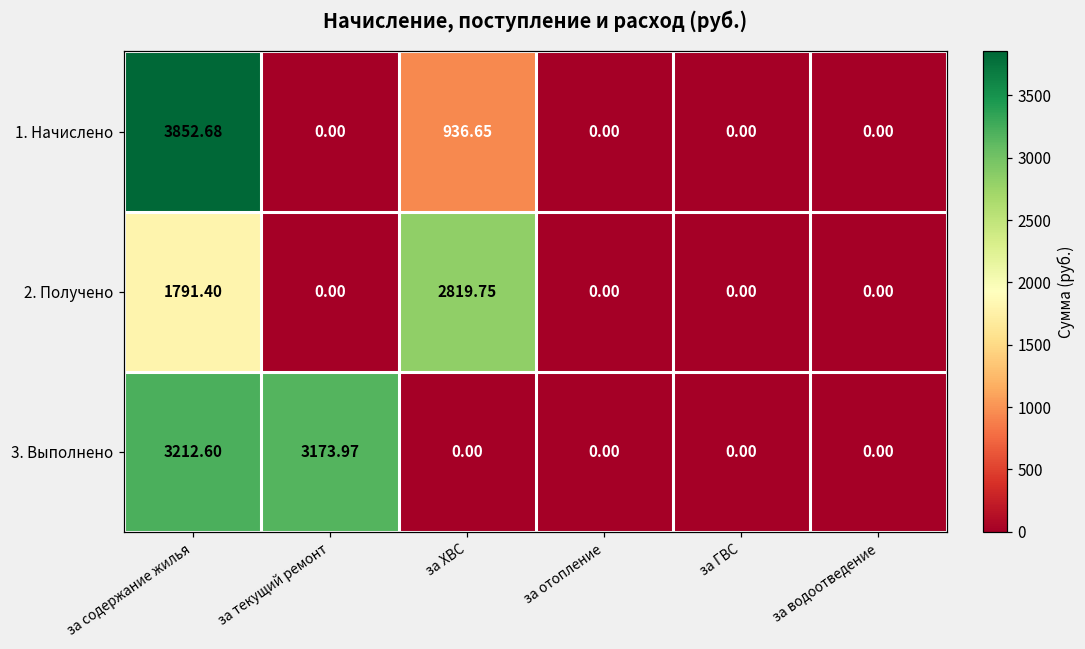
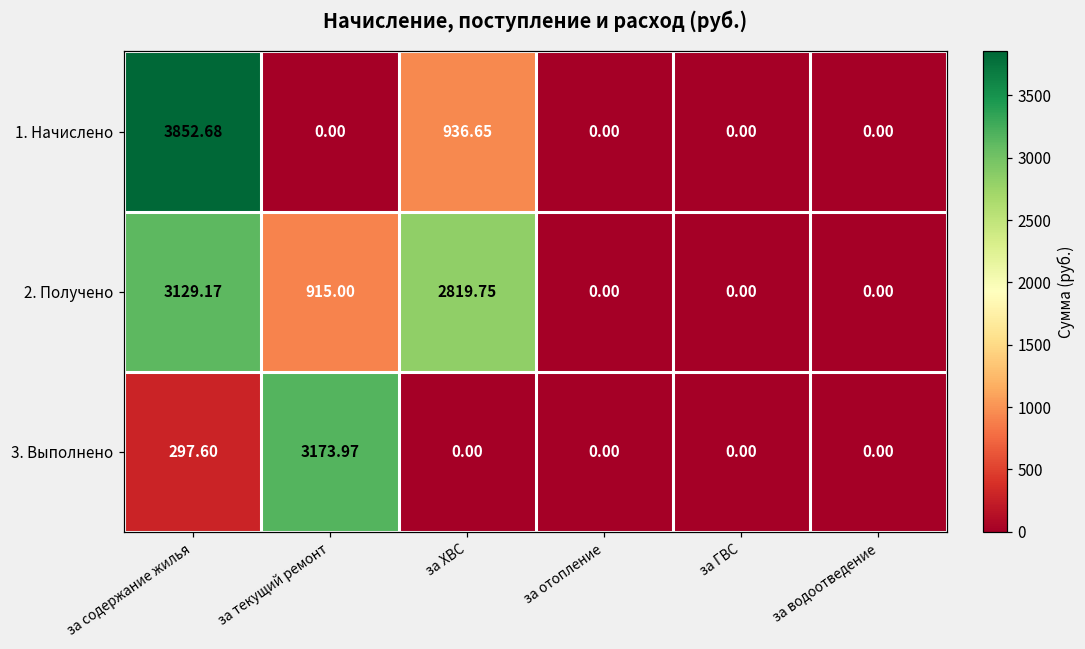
  {
    "1. Начислено": {
      "за содержание жилья": 3852.68,
      "за текущий ремонт": 0.00,
      "за ХВС": 936.65,
      "за отопление": 0.00,
      "за ГВС": 0.00,
      "за водоотведение": 0.00
    },
    "2. Получено": {
-     "за содержание жилья": 1791.40,
-     "за текущий ремонт": 0.00,
+     "за содержание жилья": 3129.17,
+     "за текущий ремонт": 915.00,
      "за ХВС": 2819.75,
      "за отопление": 0.00,
      "за ГВС": 0.00,
      "за водоотведение": 0.00
    },
    "3. Выполнено": {
-     "за содержание жилья": 3212.60,
+     "за содержание жилья": 297.60,
      "за текущий ремонт": 3173.97,
      "за ХВС": 0.00,
      "за отопление": 0.00,
      "за ГВС": 0.00,
      "за водоотведение": 0.00
    }
  }
